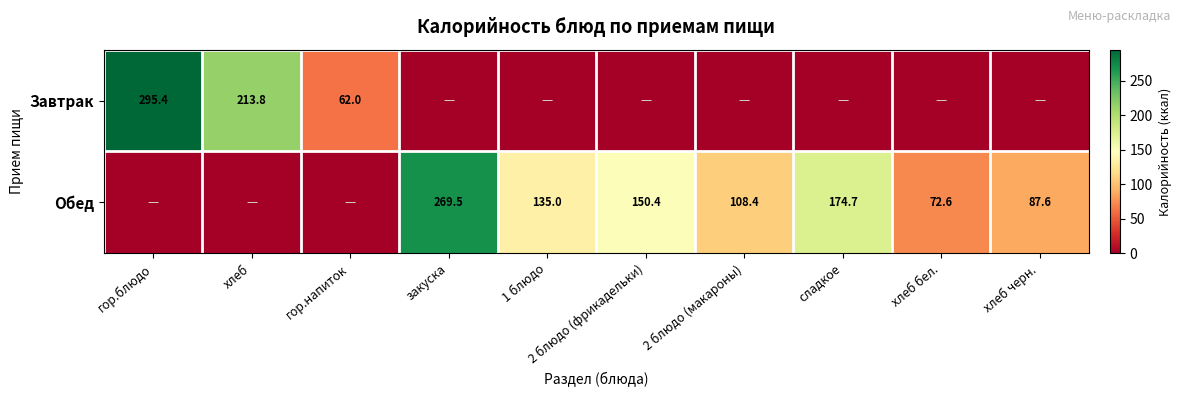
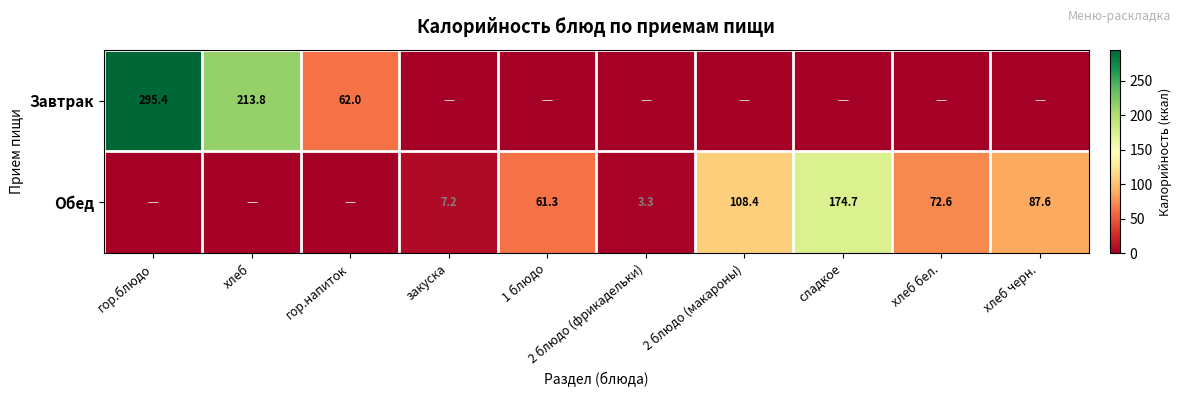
  {
    "Завтрак": {
      "гор.блюдо": 295.4,
      "хлеб": 213.8,
      "гор.напиток": 62.0
    },
    "Обед": {
-     "закуска": 269.5,
-     "1 блюдо": 135.0,
-     "2 блюдо (фрикадельки)": 150.4,
+     "закуска": 7.2,
+     "1 блюдо": 61.3,
+     "2 блюдо (фрикадельки)": 3.3,
      "2 блюдо (макароны)": 108.4,
      "сладкое": 174.7,
      "хлеб бел.": 72.6,
      "хлеб черн.": 87.6
    }
  }
